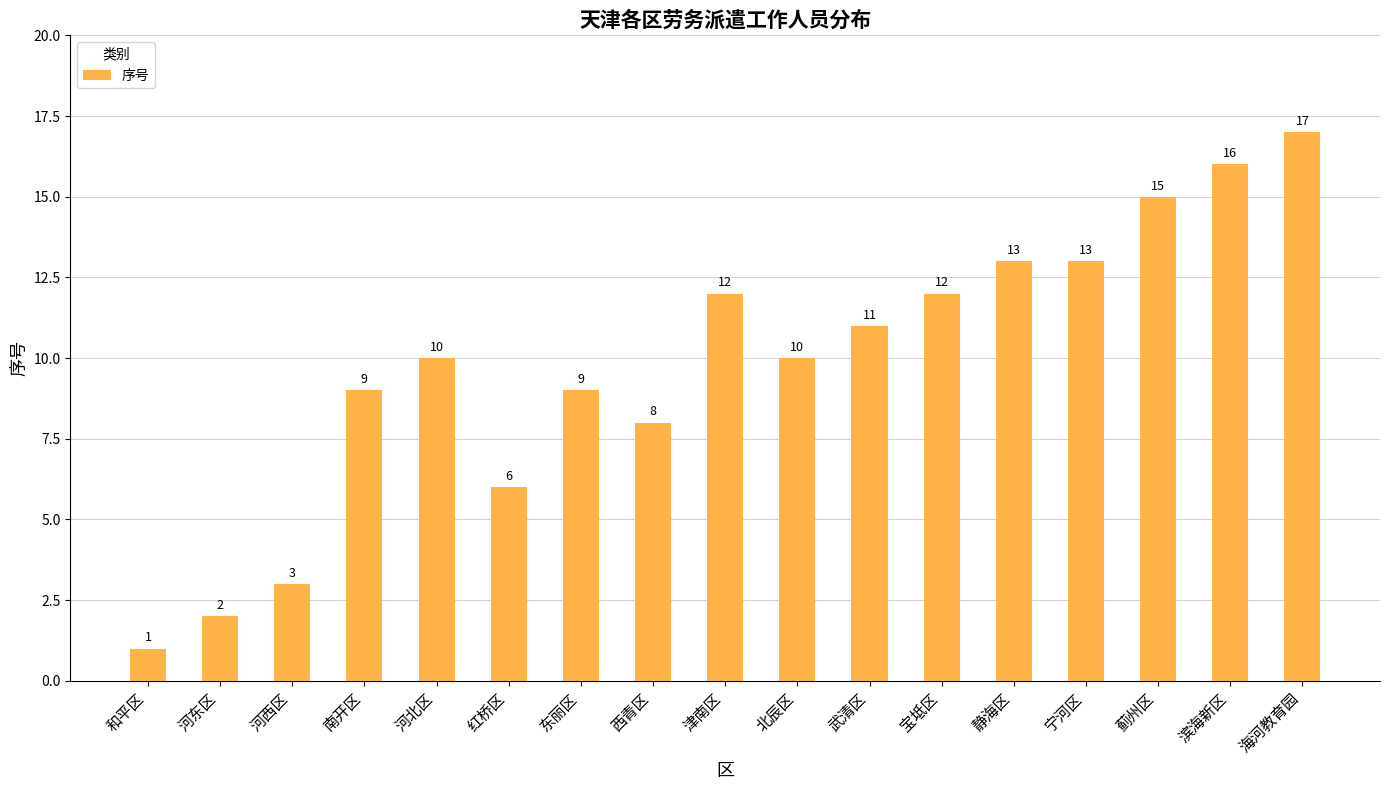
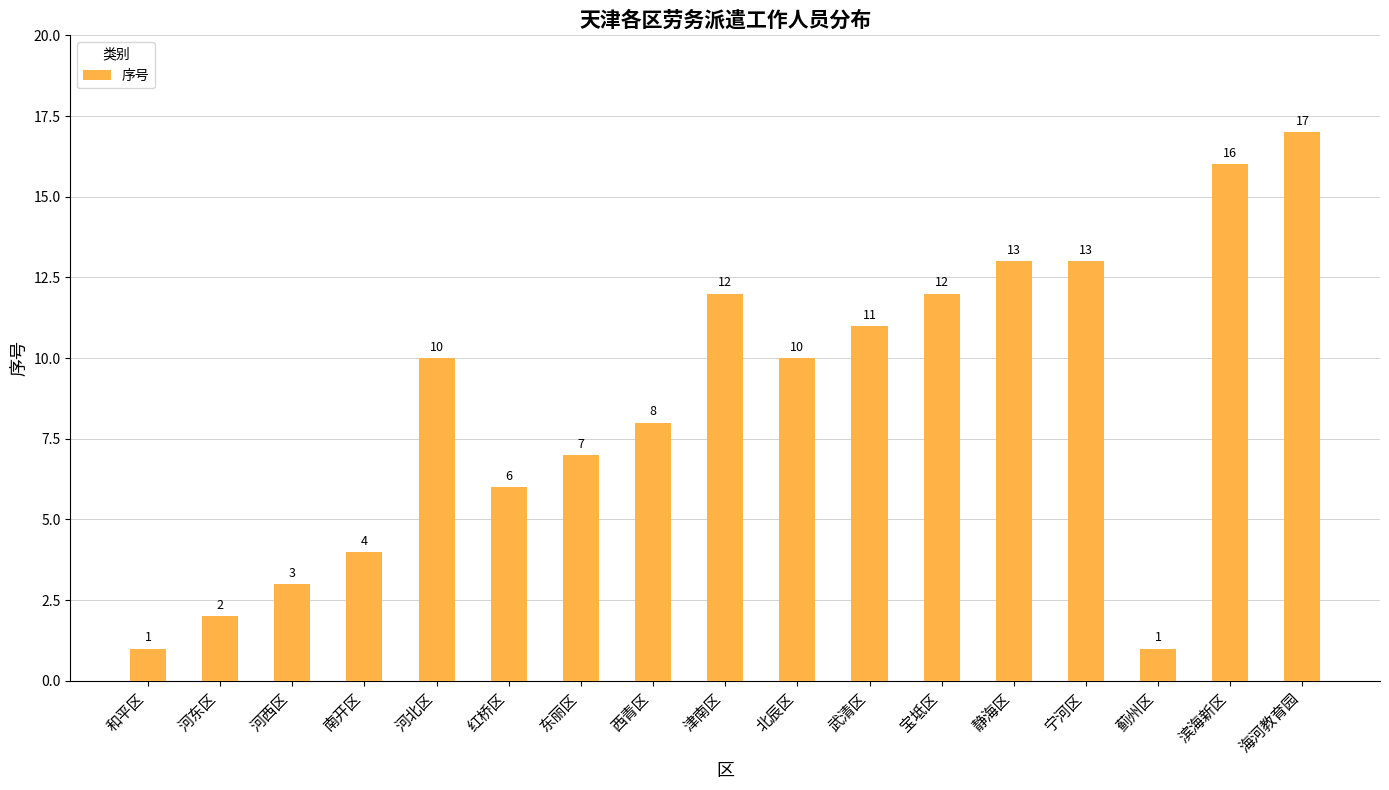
  {
    "和平区": 1,
    "河东区": 2,
    "河西区": 3,
-   "南开区": 9,
+   "南开区": 4,
    "河北区": 10,
    "红桥区": 6,
-   "东丽区": 9,
+   "东丽区": 7,
    "西青区": 8,
    "津南区": 12,
    "北辰区": 10,
    "武清区": 11,
    "宝坻区": 12,
    "静海区": 13,
    "宁河区": 13,
-   "蓟州区": 15,
+   "蓟州区": 1,
    "滨海新区": 16,
    "海河教育园": 17
  }
